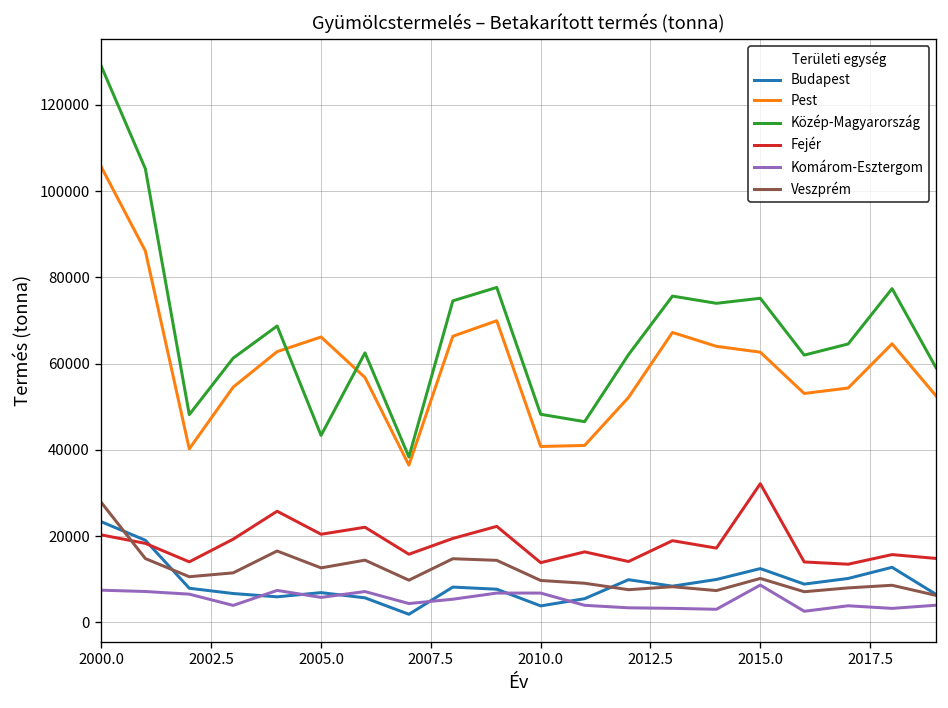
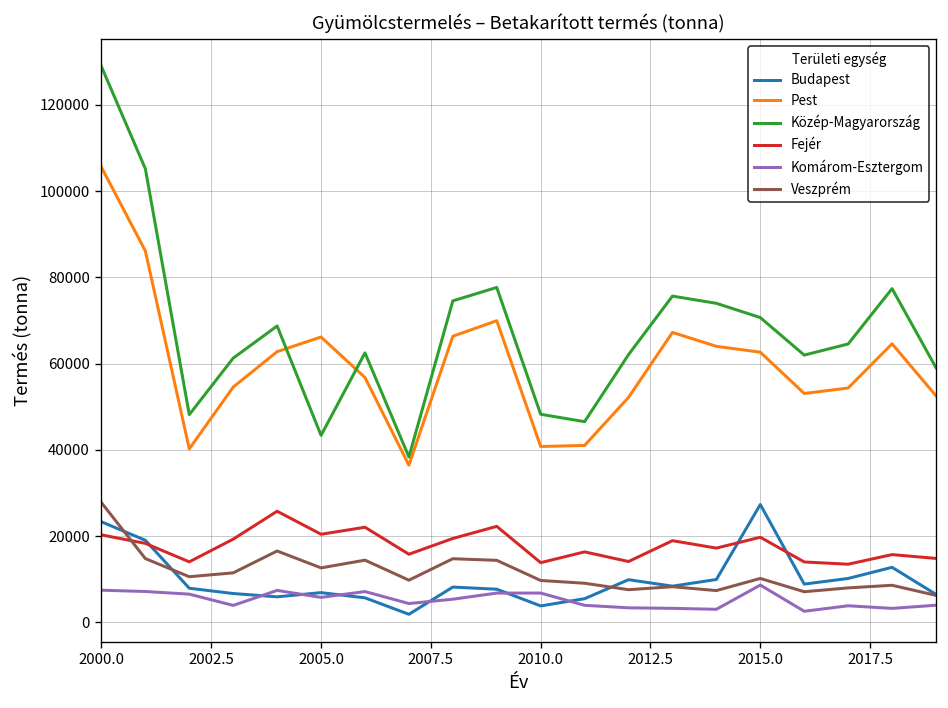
  {
    "Budapest": {
      "2000.0": 23000,
      "2005.0": 7000,
      "2010.0": 4000,
-     "2015.0": 12000
+     "2015.0": 27000
    },
    "Pest": {
      "2000.0": 106000,
      "2005.0": 66000,
      "2010.0": 41000,
      "2015.0": 63000
    },
    "Közép-Magyarország": {
      "2000.0": 129000,
      "2005.0": 43000,
      "2010.0": 48000,
-     "2015.0": 75000
+     "2015.0": 71000
    },
    "Fejér": {
      "2000.0": 20000,
      "2005.0": 20000,
      "2010.0": 14000,
-     "2015.0": 32000
+     "2015.0": 20000
    },
    "Komárom-Esztergom": {
      "2000.0": 7000,
      "2005.0": 6000,
      "2010.0": 7000,
      "2015.0": 9000
    },
    "Veszprém": {
      "2000.0": 28000,
      "2005.0": 13000,
      "2010.0": 10000,
      "2015.0": 10000
    }
  }
